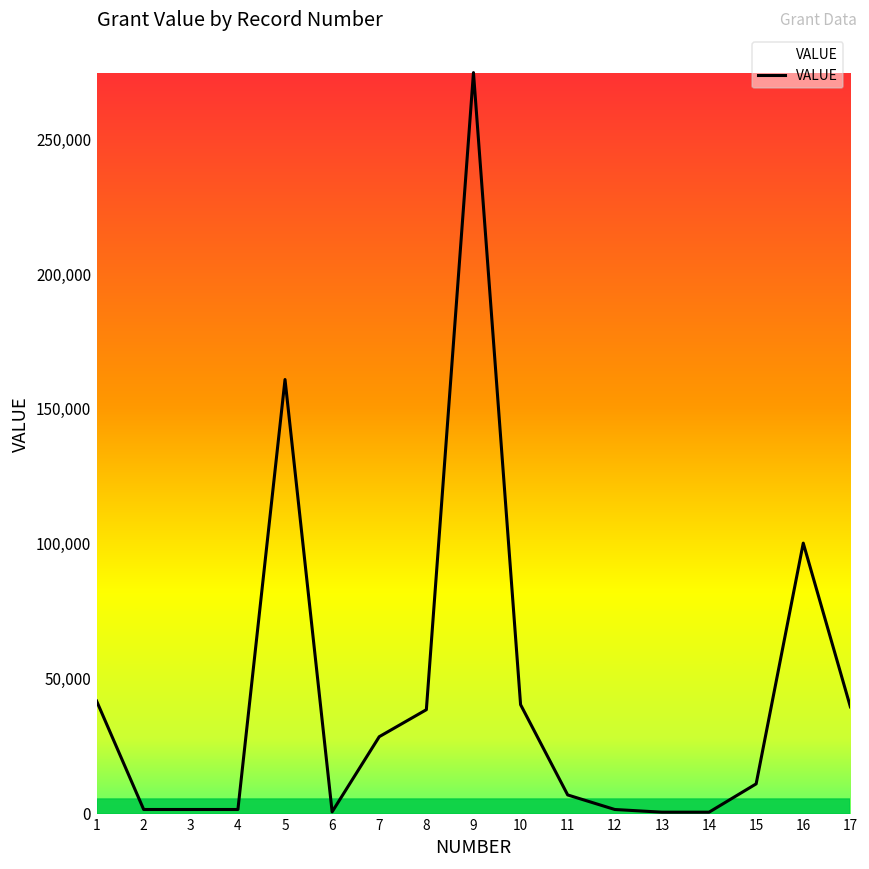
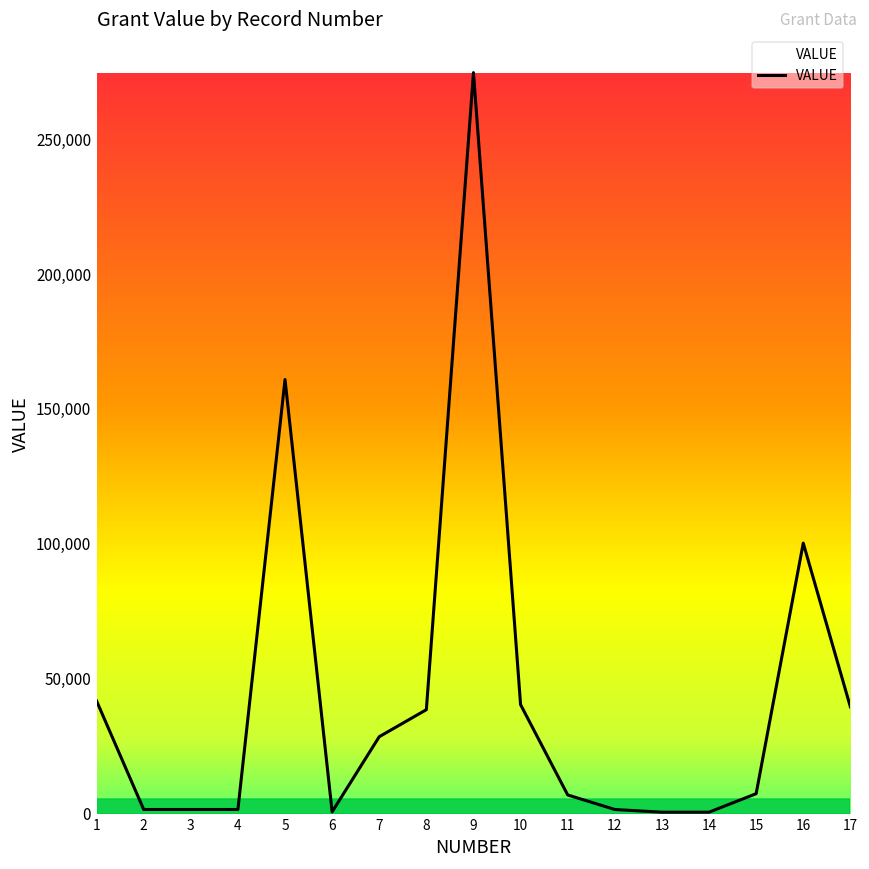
  {
    "1": "42,000",
    "5": "161,000",
    "7": "28,000",
    "8": "39,000",
    "9": "275,000",
    "10": "40,000",
    "11": "7,000",
-   "15": "11,000",
+   "15": "7,000",
    "16": "100,000",
    "17": "40,000"
  }
